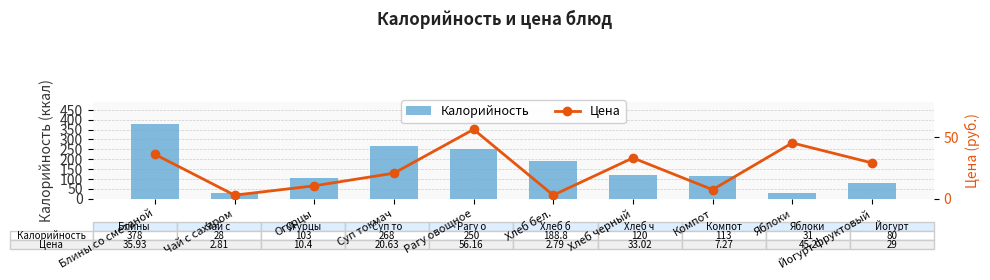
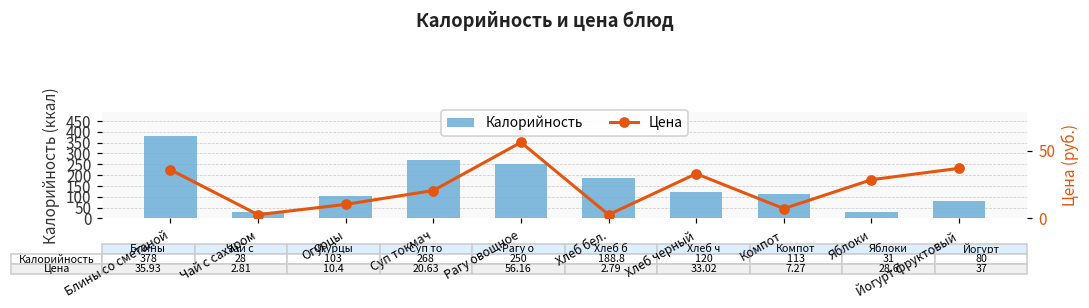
  {
    "Цена": {
-     "Яблоки": 45.2,
-     "Йогурт фруктовый": 29
+     "Яблоки": 28.6,
+     "Йогурт фруктовый": 37
    }
  }
